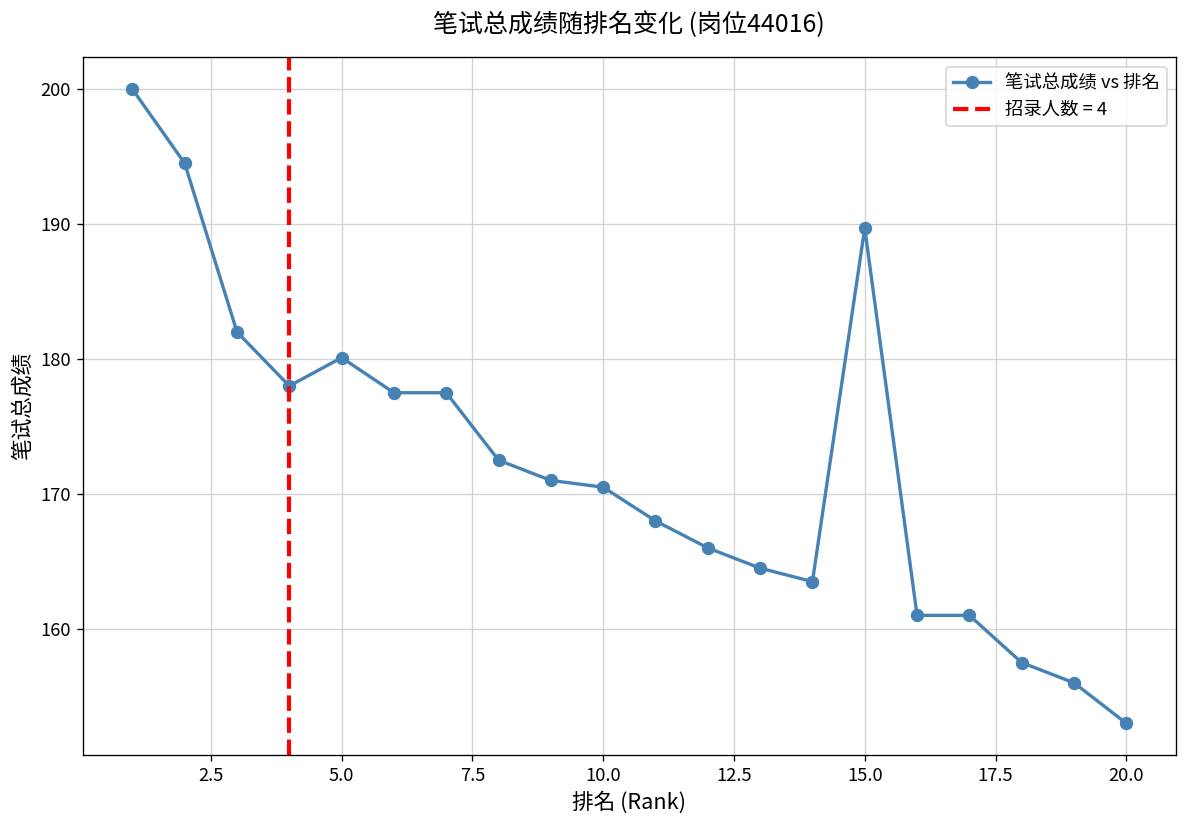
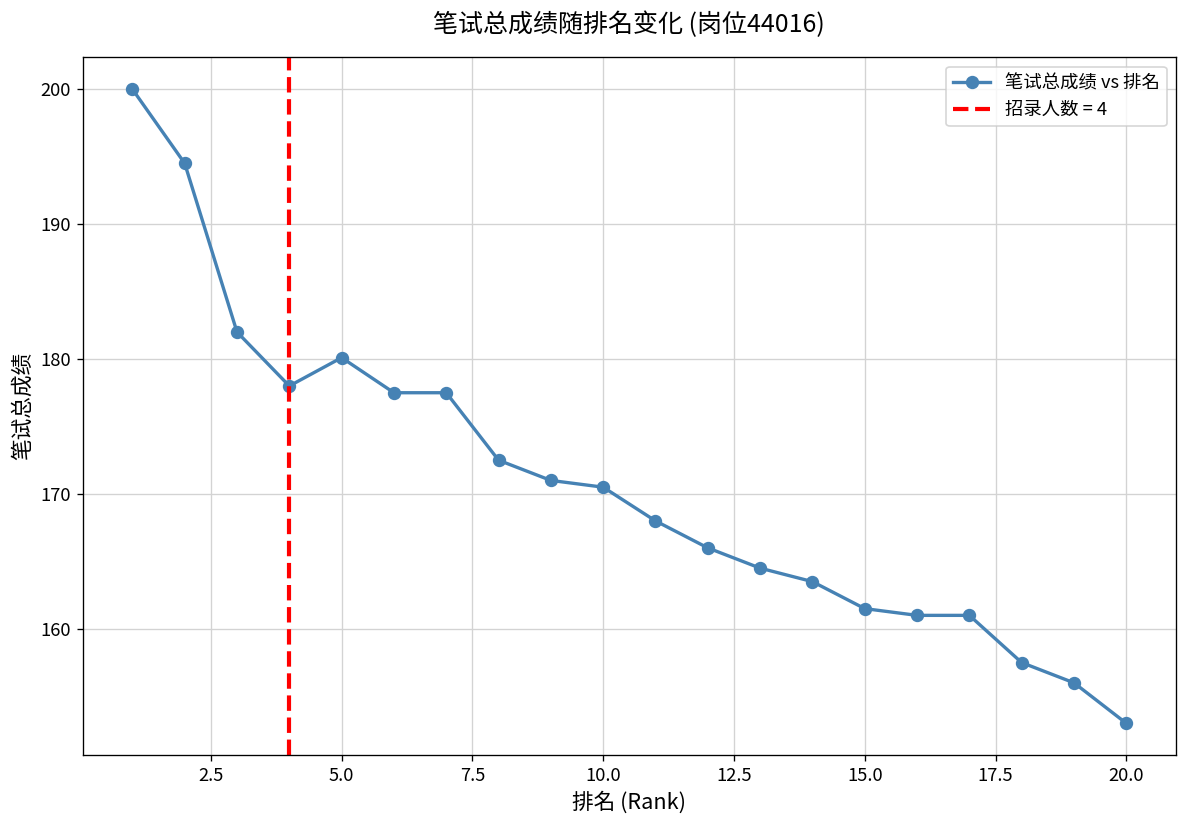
  {
    "5.0": 180.1,
    "10.0": 170.5,
-   "15.0": 189.7,
+   "15.0": 161.5,
    "20.0": 153.0
  }
